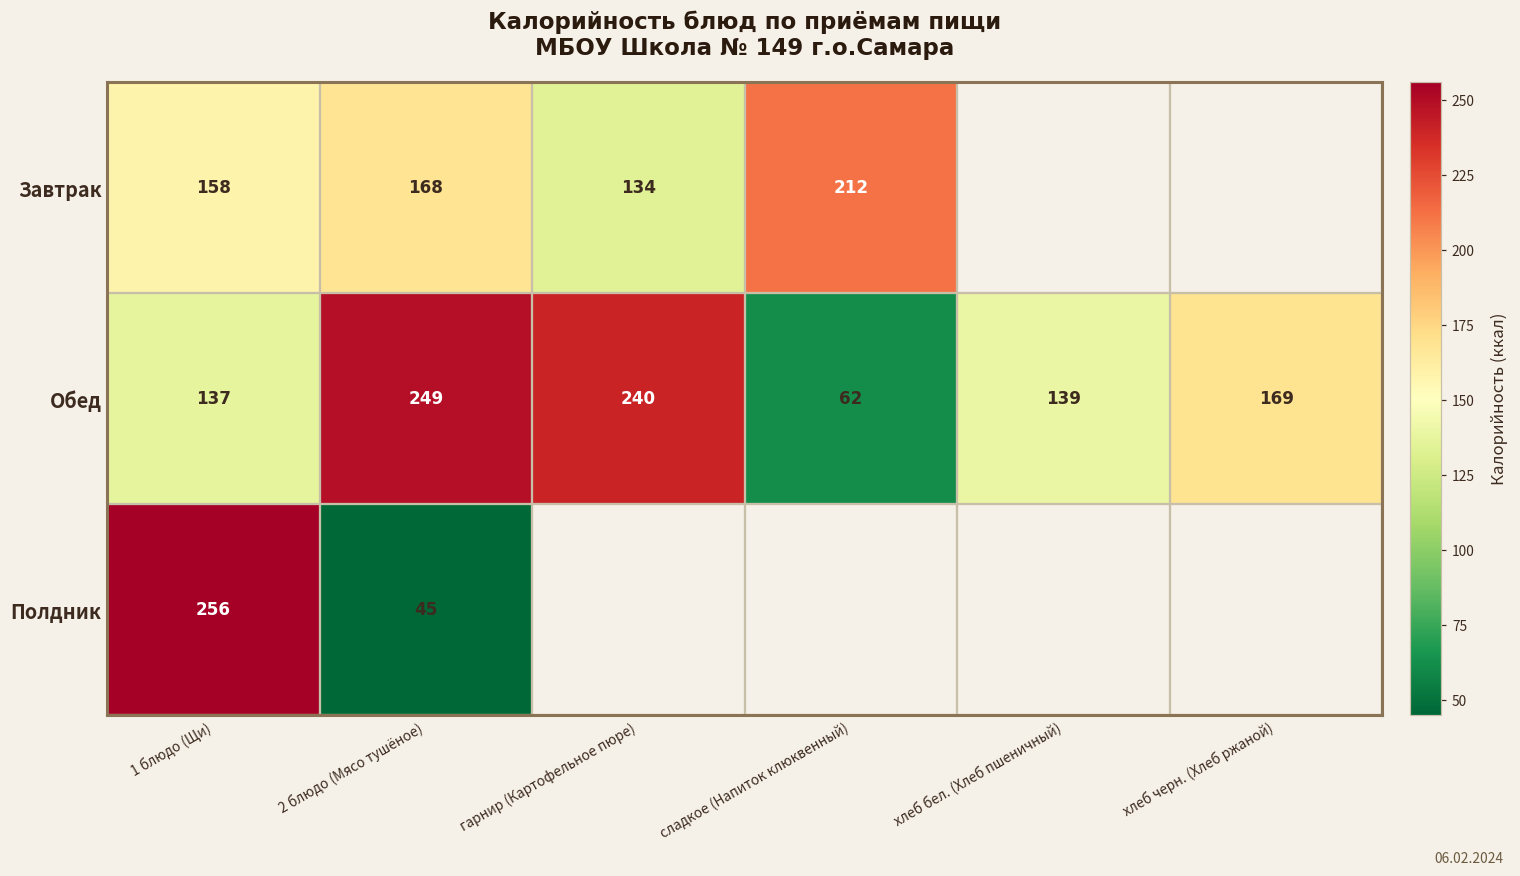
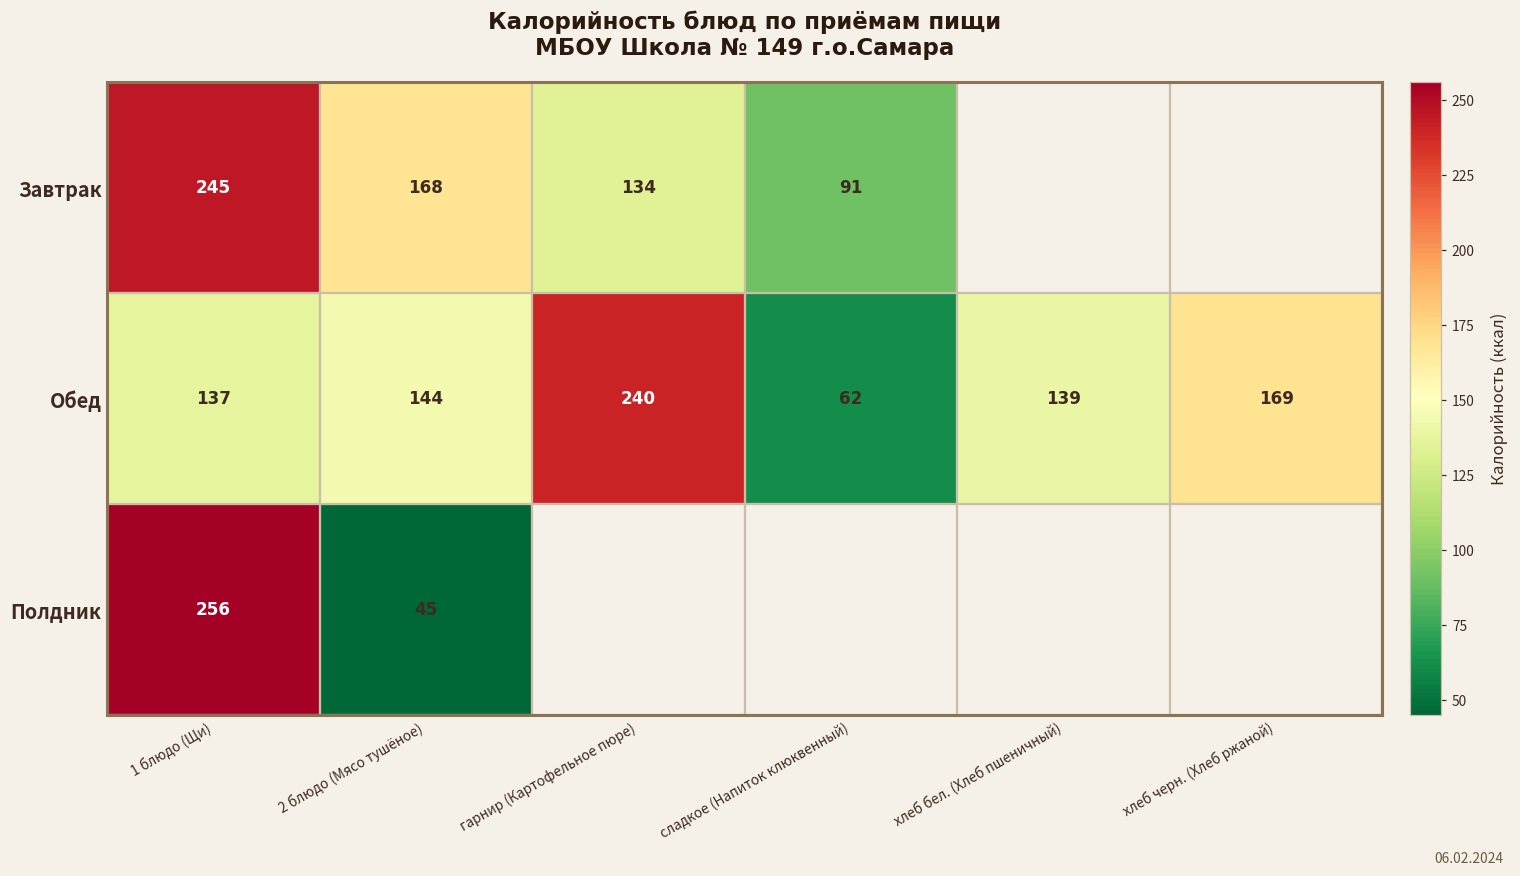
  {
    "Завтрак": {
-     "1 блюдо (Щи)": 158,
+     "1 блюдо (Щи)": 245,
      "2 блюдо (Мясо тушёное)": 168,
      "гарнир (Картофельное пюре)": 134,
-     "сладкое (Напиток клюквенный)": 212
+     "сладкое (Напиток клюквенный)": 91
    },
    "Обед": {
      "1 блюдо (Щи)": 137,
-     "2 блюдо (Мясо тушёное)": 249,
+     "2 блюдо (Мясо тушёное)": 144,
      "гарнир (Картофельное пюре)": 240,
      "сладкое (Напиток клюквенный)": 62,
      "хлеб бел. (Хлеб пшеничный)": 139,
      "хлеб черн. (Хлеб ржаной)": 169
    },
    "Полдник": {
      "1 блюдо (Щи)": 256,
      "2 блюдо (Мясо тушёное)": 45
    }
  }
